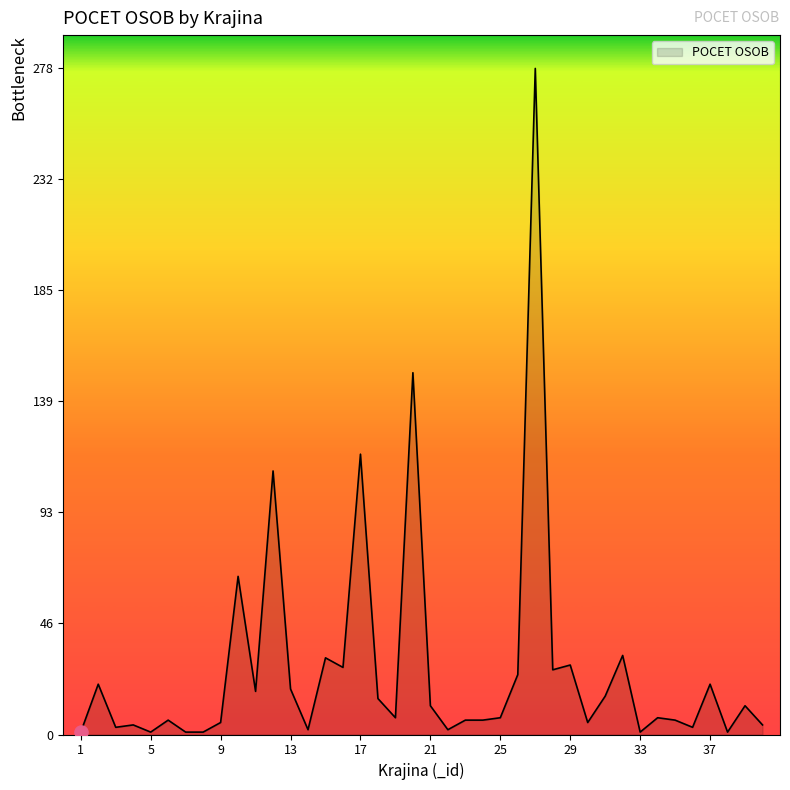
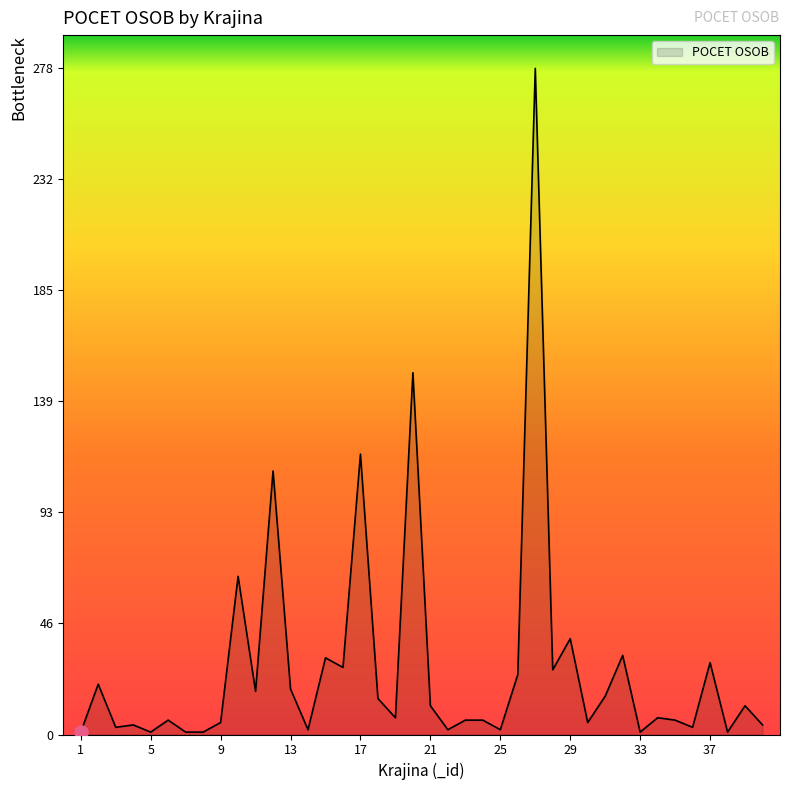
  {
    "POCET OSOB": {
      "5": 1,
      "9": 5,
      "13": 19,
      "17": 117,
      "21": 12,
-     "25": 7,
-     "29": 29,
+     "25": 2,
+     "29": 40,
      "33": 1,
-     "37": 21
+     "37": 30
    }
  }
